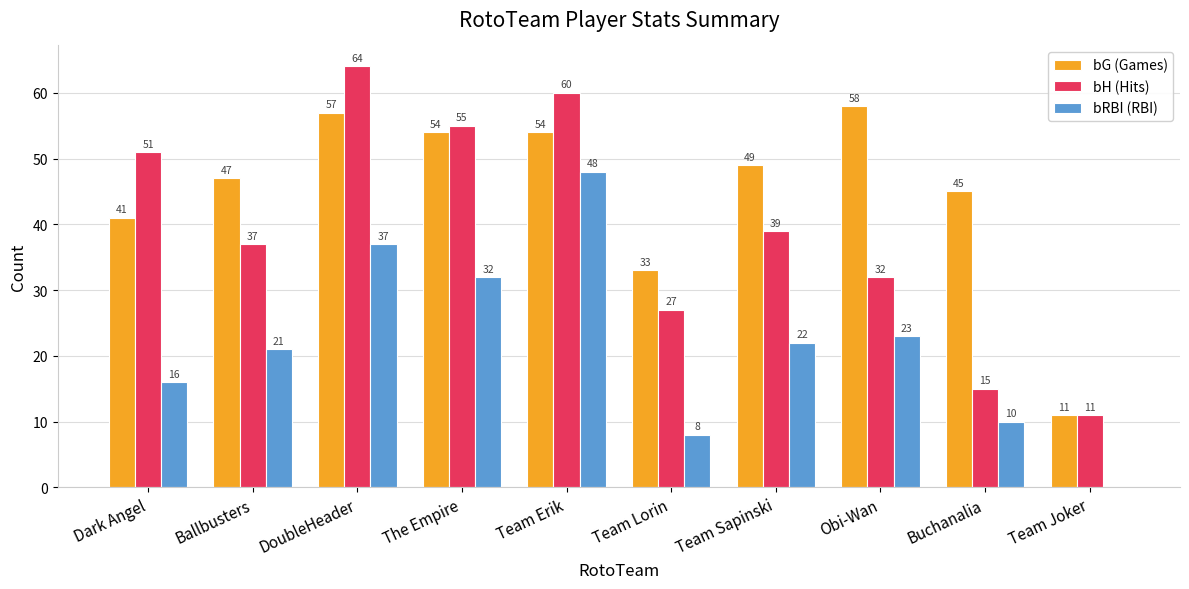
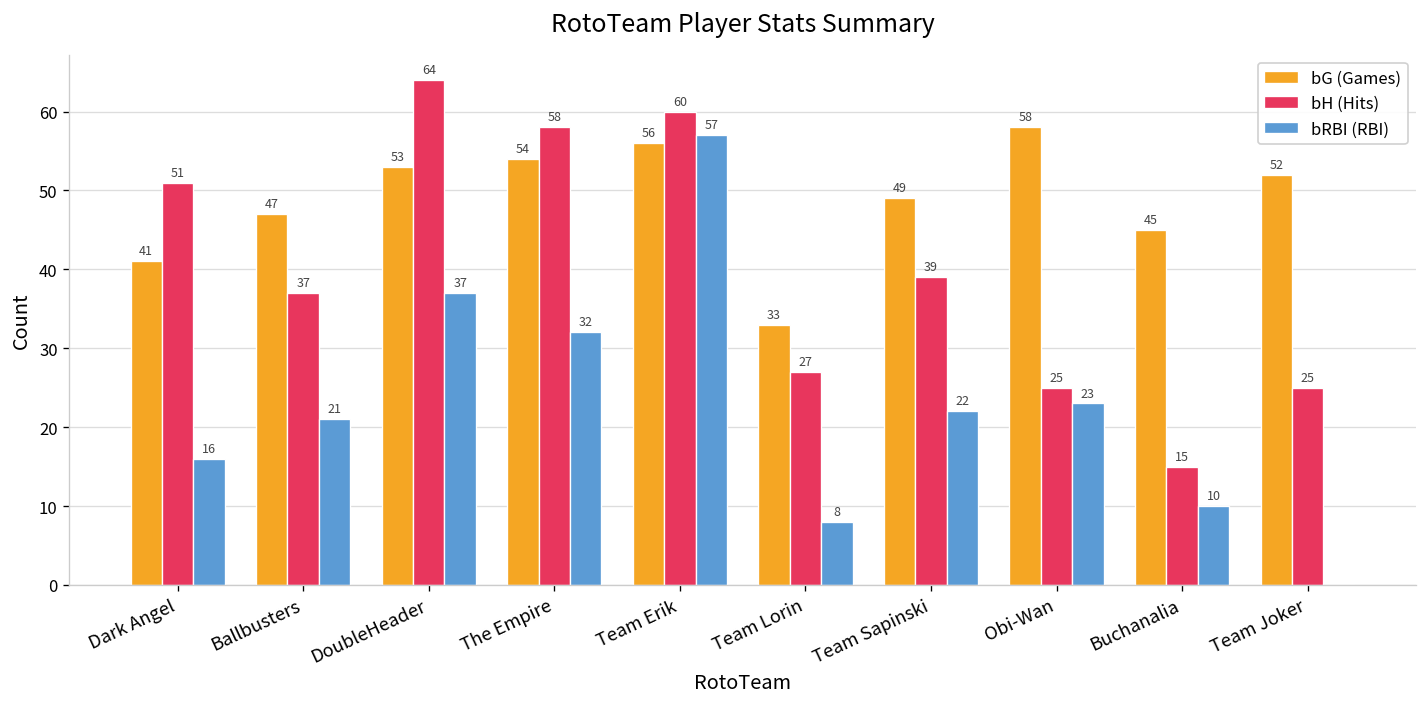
  {
    "bG (Games)": {
      "Dark Angel": 41,
      "Ballbusters": 47,
-     "DoubleHeader": 57,
+     "DoubleHeader": 53,
      "The Empire": 54,
-     "Team Erik": 54,
+     "Team Erik": 56,
      "Team Lorin": 33,
      "Team Sapinski": 49,
      "Obi-Wan": 58,
      "Buchanalia": 45,
-     "Team Joker": 11
+     "Team Joker": 52
    },
    "bH (Hits)": {
      "Dark Angel": 51,
      "Ballbusters": 37,
      "DoubleHeader": 64,
-     "The Empire": 55,
+     "The Empire": 58,
      "Team Erik": 60,
      "Team Lorin": 27,
      "Team Sapinski": 39,
-     "Obi-Wan": 32,
+     "Obi-Wan": 25,
      "Buchanalia": 15,
-     "Team Joker": 11
+     "Team Joker": 25
    },
    "bRBI (RBI)": {
      "Dark Angel": 16,
      "Ballbusters": 21,
      "DoubleHeader": 37,
      "The Empire": 32,
-     "Team Erik": 48,
+     "Team Erik": 57,
      "Team Lorin": 8,
      "Team Sapinski": 22,
      "Obi-Wan": 23,
      "Buchanalia": 10
    }
  }
